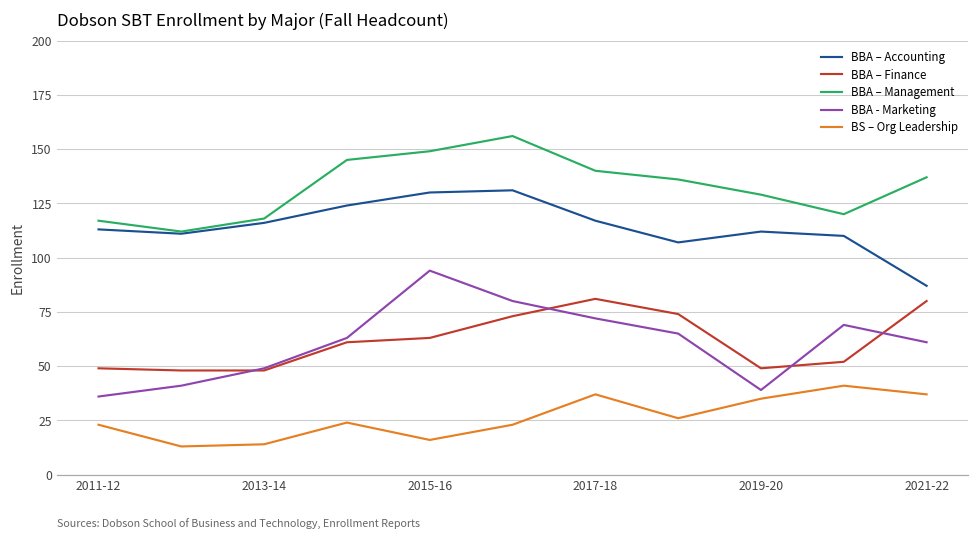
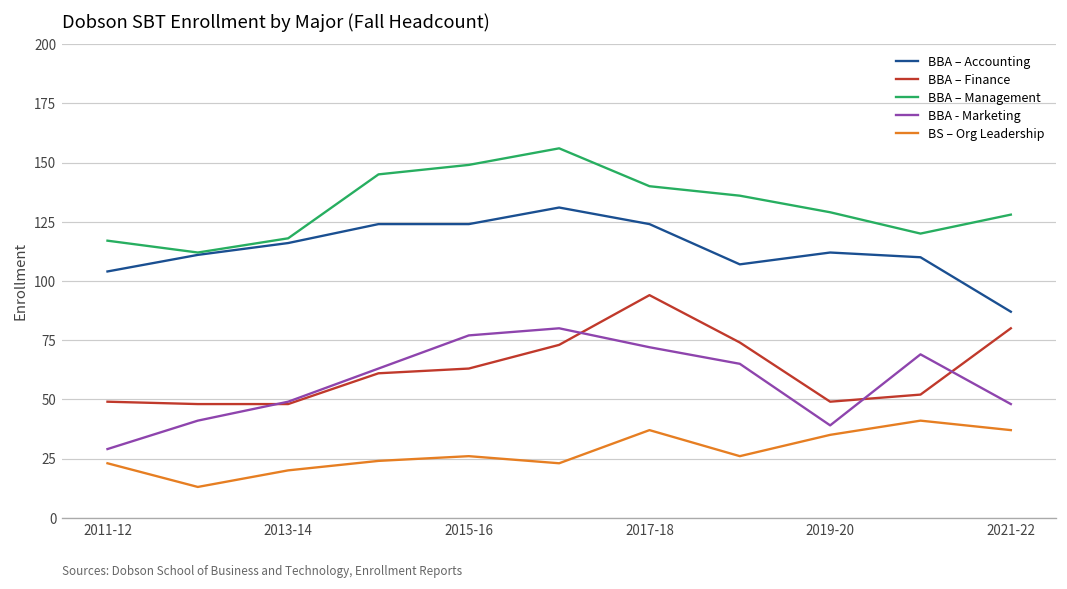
  {
    "BBA – Accounting": {
-     "2011-12": 113,
+     "2011-12": 104,
      "2013-14": 116,
-     "2015-16": 130,
-     "2017-18": 117,
+     "2015-16": 124,
+     "2017-18": 124,
      "2019-20": 112,
      "2021-22": 87
    },
    "BBA – Finance": {
      "2011-12": 49,
      "2015-16": 63,
-     "2017-18": 81,
+     "2017-18": 94,
      "2019-20": 49,
      "2021-22": 80
    },
    "BBA – Management": {
      "2011-12": 117,
      "2013-14": 118,
      "2015-16": 149,
      "2017-18": 140,
      "2019-20": 129,
-     "2021-22": 137
+     "2021-22": 128
    },
    "BBA - Marketing": {
-     "2011-12": 36,
-     "2015-16": 94,
+     "2011-12": 29,
+     "2015-16": 77,
      "2017-18": 72,
      "2019-20": 39,
-     "2021-22": 61
+     "2021-22": 48
    },
    "BS – Org Leadership": {
      "2011-12": 23,
-     "2013-14": 14,
-     "2015-16": 16,
+     "2013-14": 20,
+     "2015-16": 26,
      "2017-18": 37,
      "2019-20": 35,
      "2021-22": 37
    }
  }
